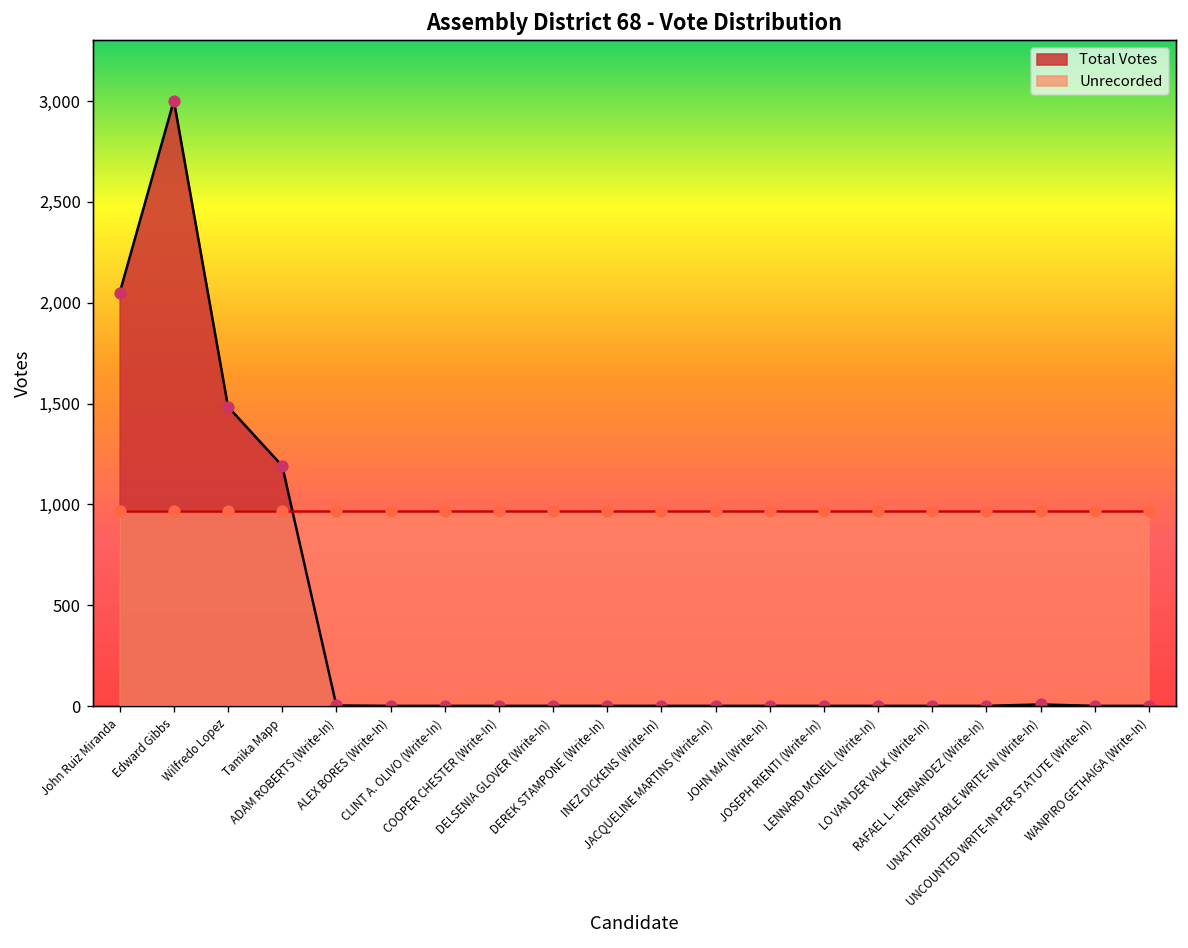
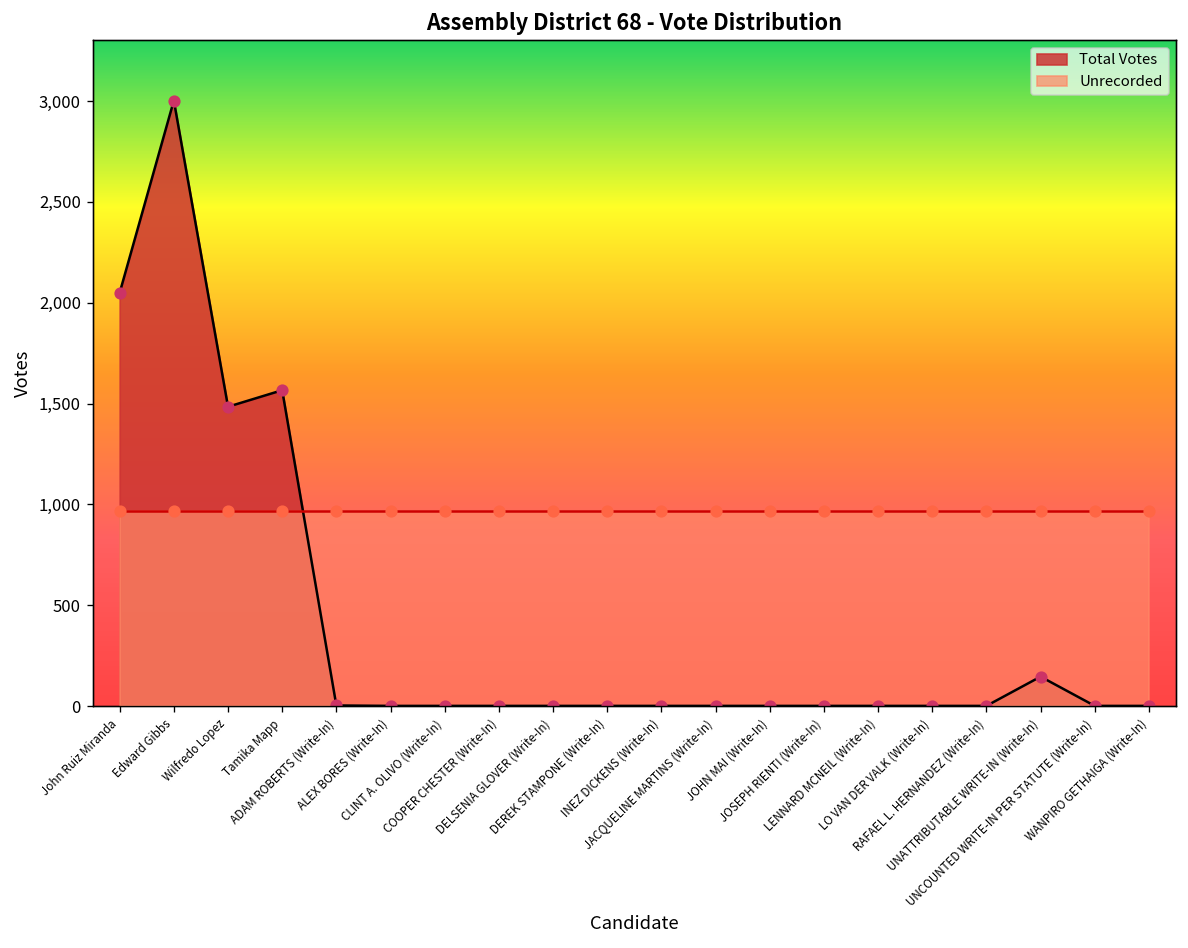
  {
    "Total Votes": {
      "John Ruiz Miranda": "2,050",
      "Edward Gibbs": "3,000",
      "Wilfredo Lopez": "1,480",
-     "Tamika Mapp": "1,190",
+     "Tamika Mapp": "1,570",
      "ADAM ROBERTS (Write-In)": "0",
      "ALEX BORES (Write-In)": "0",
      "CLINT A. OLIVO (Write-In)": "0",
      "COOPER CHESTER (Write-In)": "0",
      "DELSENIA GLOVER (Write-In)": "0",
      "DEREK STAMPONE (Write-In)": "0",
      "INEZ DICKENS (Write-In)": "0",
      "JACQUELINE MARTINS (Write-In)": "0",
      "JOHN MAI (Write-In)": "0",
      "JOSEPH RIENTI (Write-In)": "0",
      "LENNARD MCNEIL (Write-In)": "0",
      "LO VAN DER VALK (Write-In)": "0",
      "RAFAEL L. HERNANDEZ (Write-In)": "0",
-     "UNATTRIBUTABLE WRITE-IN (Write-In)": "10",
+     "UNATTRIBUTABLE WRITE-IN (Write-In)": "150",
      "UNCOUNTED WRITE-IN PER STATUTE (Write-In)": "0",
      "WANPIRO GETHAIGA (Write-In)": "0"
    },
    "Unrecorded": {
      "John Ruiz Miranda": "970",
      "Edward Gibbs": "970",
      "Wilfredo Lopez": "970",
      "Tamika Mapp": "970",
      "ADAM ROBERTS (Write-In)": "970",
      "ALEX BORES (Write-In)": "970",
      "CLINT A. OLIVO (Write-In)": "970",
      "COOPER CHESTER (Write-In)": "970",
      "DELSENIA GLOVER (Write-In)": "970",
      "DEREK STAMPONE (Write-In)": "970",
      "INEZ DICKENS (Write-In)": "970",
      "JACQUELINE MARTINS (Write-In)": "970",
      "JOHN MAI (Write-In)": "970",
      "JOSEPH RIENTI (Write-In)": "970",
      "LENNARD MCNEIL (Write-In)": "970",
      "LO VAN DER VALK (Write-In)": "970",
      "RAFAEL L. HERNANDEZ (Write-In)": "970",
      "UNATTRIBUTABLE WRITE-IN (Write-In)": "970",
      "UNCOUNTED WRITE-IN PER STATUTE (Write-In)": "970",
      "WANPIRO GETHAIGA (Write-In)": "970"
    }
  }
